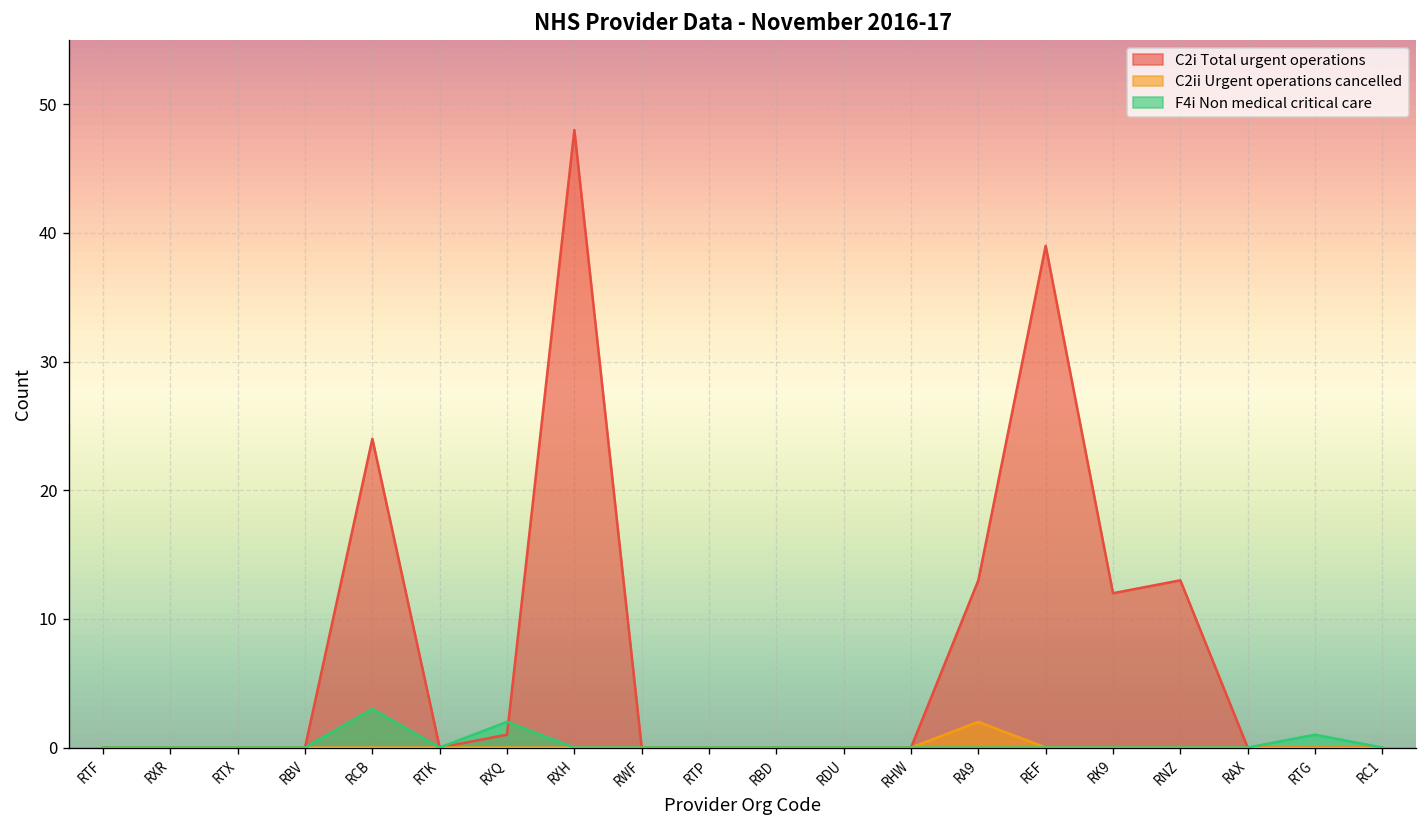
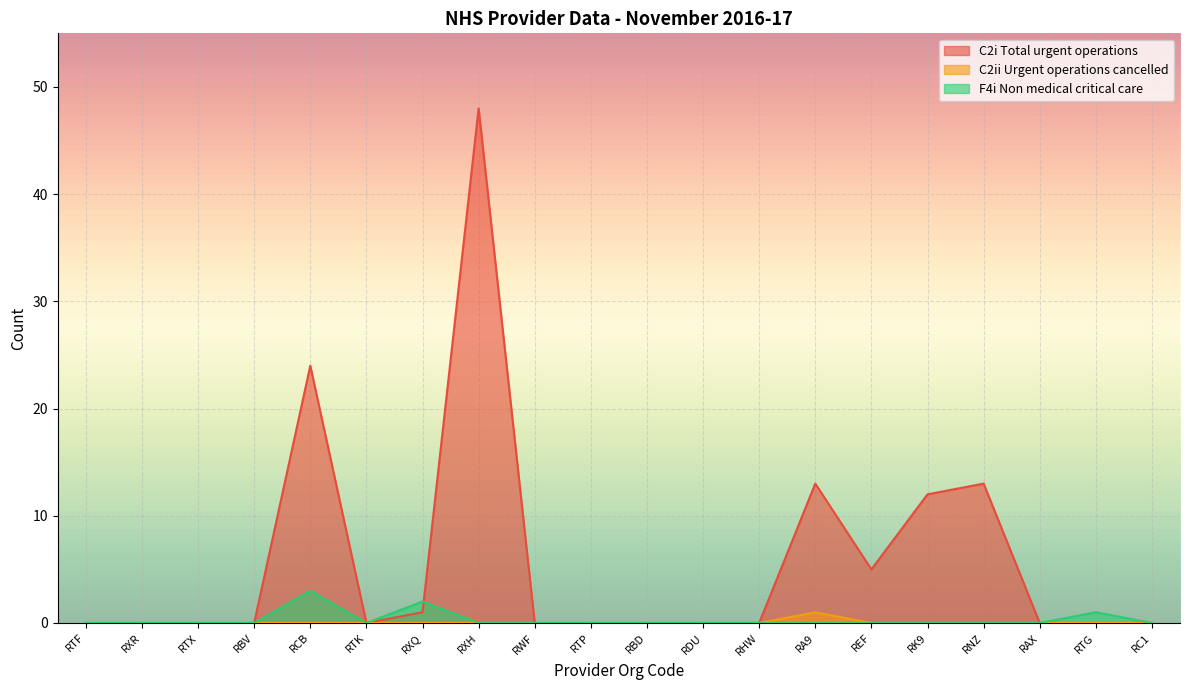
  {
    "C2i Total urgent operations": {
      "RCB": 24,
      "RXQ": 1,
      "RXH": 48,
      "RA9": 13,
-     "REF": 39,
+     "REF": 5,
      "RK9": 12,
      "RNZ": 13
    },
    "C2ii Urgent operations cancelled": {
      "RCB": 0,
      "RXQ": 0,
-     "RA9": 2
+     "RA9": 1
    },
    "F4i Non medical critical care": {
      "RCB": 3,
      "RXQ": 2,
      "RA9": 0,
      "RTG": 1
    }
  }
